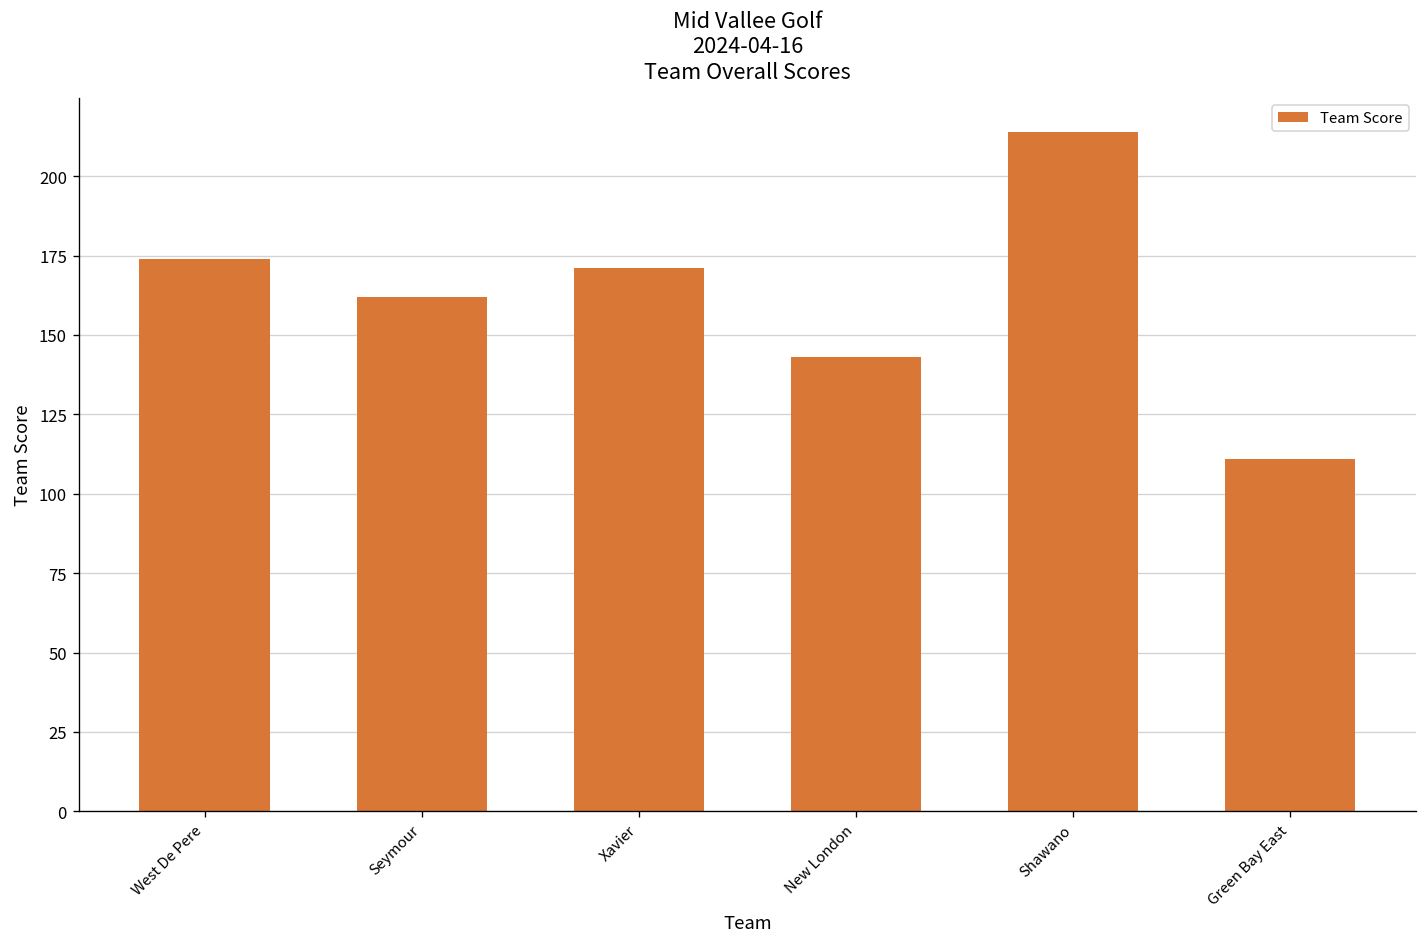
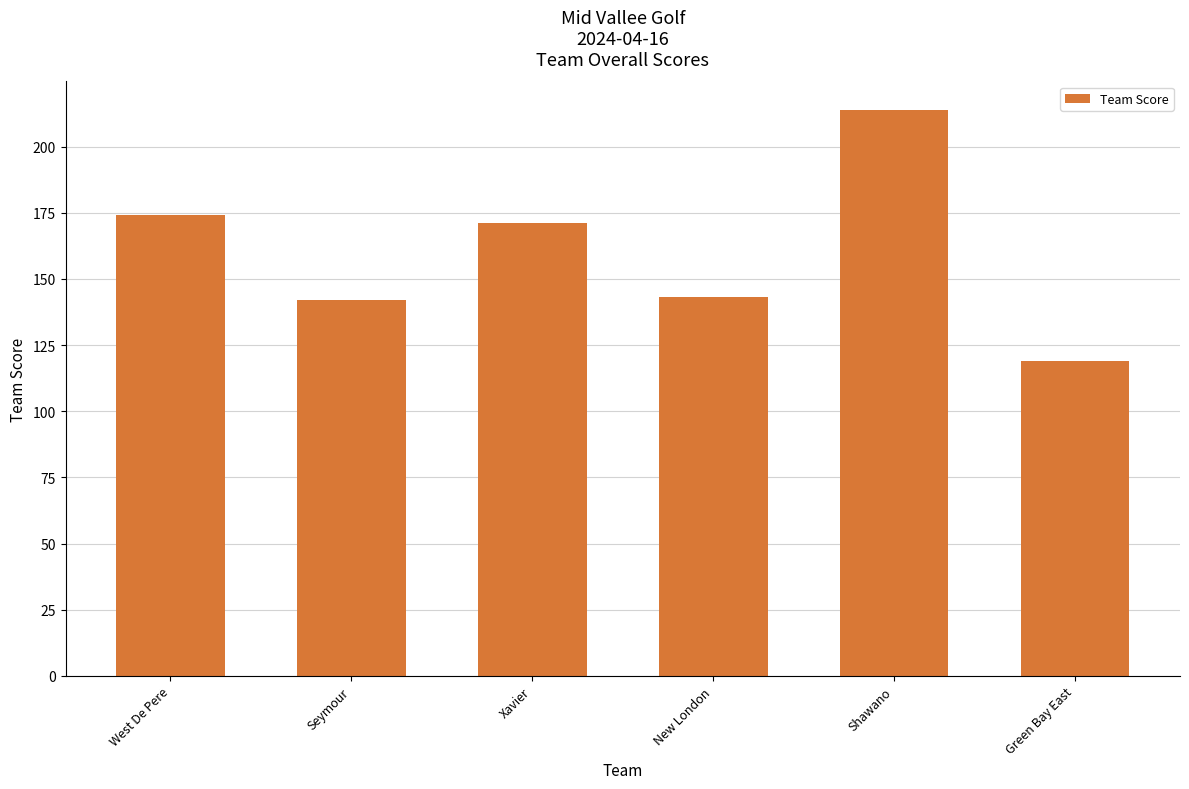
  {
    "West De Pere": 174,
-   "Seymour": 162,
+   "Seymour": 142,
    "Xavier": 171,
    "New London": 143,
    "Shawano": 214,
-   "Green Bay East": 111
+   "Green Bay East": 119
  }
